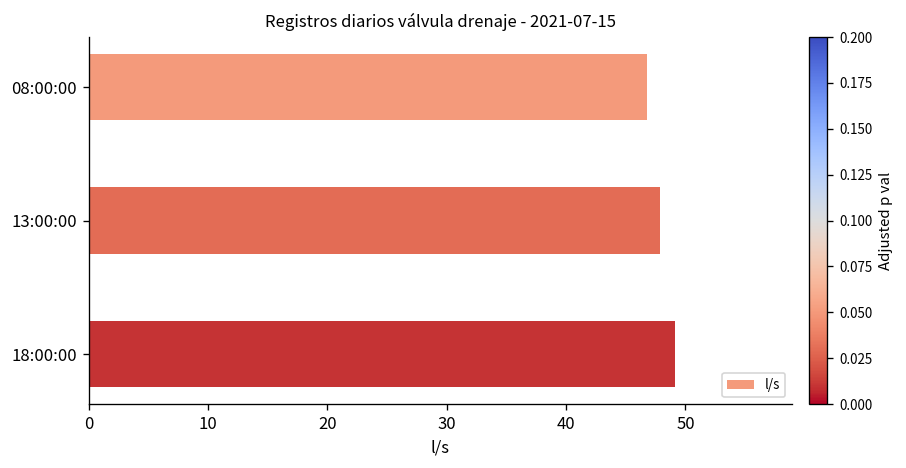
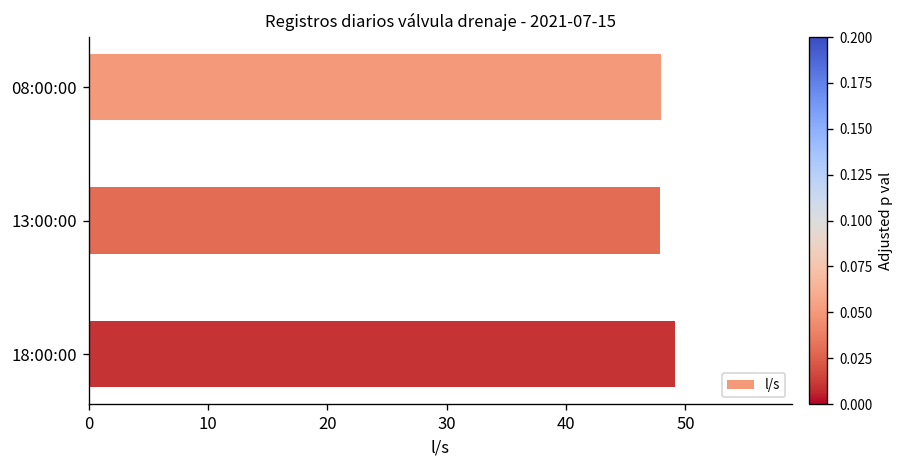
  {
-   "08:00:00": 47,
+   "08:00:00": 48,
    "13:00:00": 48,
    "18:00:00": 49
  }
